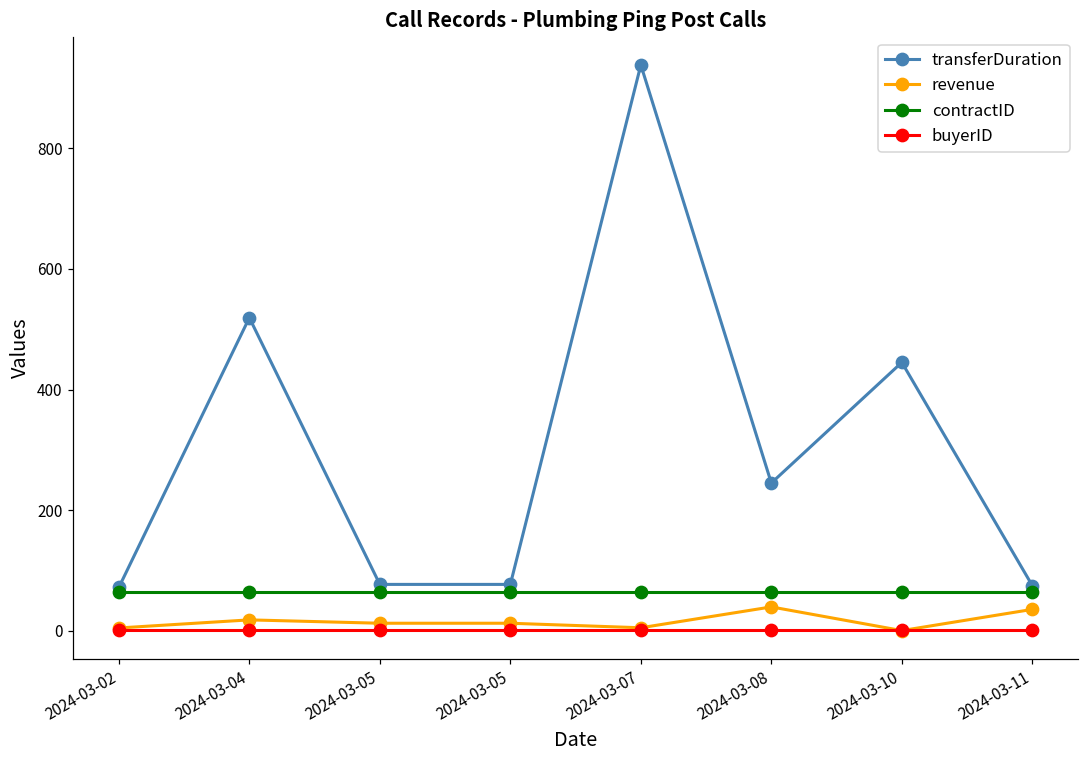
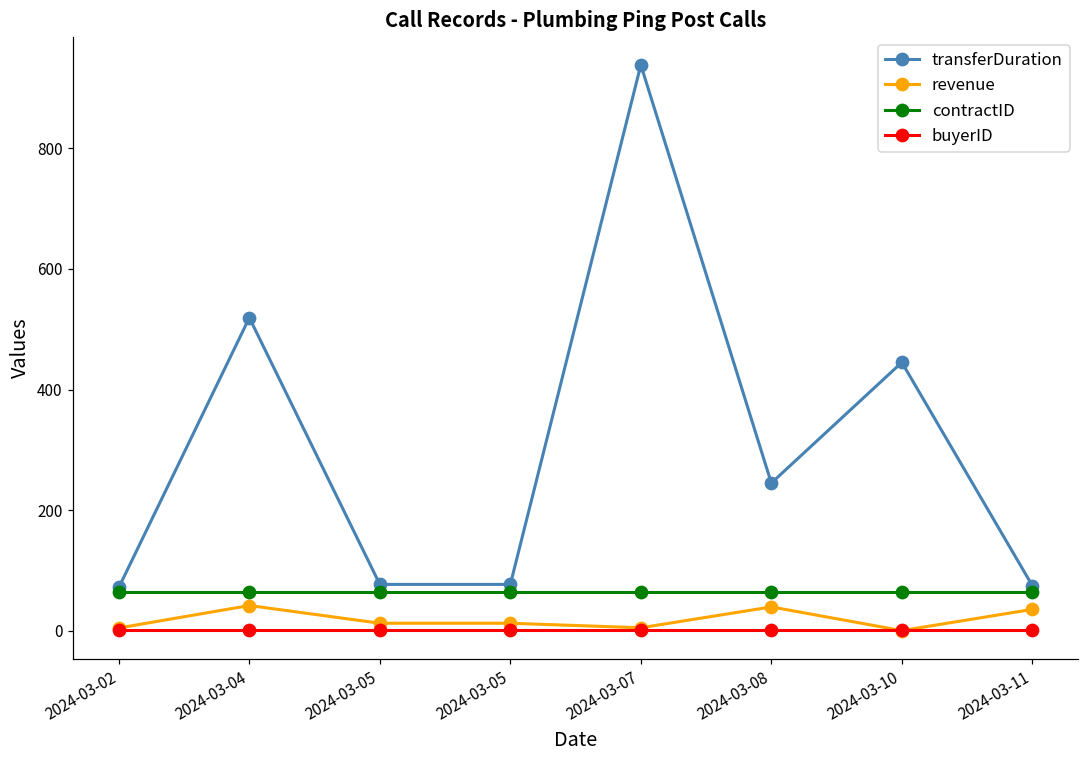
  {
    "transferDuration": {
      "2024-03-02": 70,
      "2024-03-04": 520,
      "2024-03-07": 940,
      "2024-03-08": 250,
      "2024-03-10": 450,
      "2024-03-11": 80
    },
    "revenue": {
-     "2024-03-04": 20,
+     "2024-03-04": 40,
      "2024-03-08": 40,
      "2024-03-11": 40
    },
    "contractID": {
      "2024-03-02": 70,
      "2024-03-04": 70,
      "2024-03-07": 70,
      "2024-03-08": 70,
      "2024-03-10": 70,
      "2024-03-11": 70
    },
    "buyerID": {
      "2024-03-04": 0,
      "2024-03-08": 0,
      "2024-03-11": 0
    }
  }
